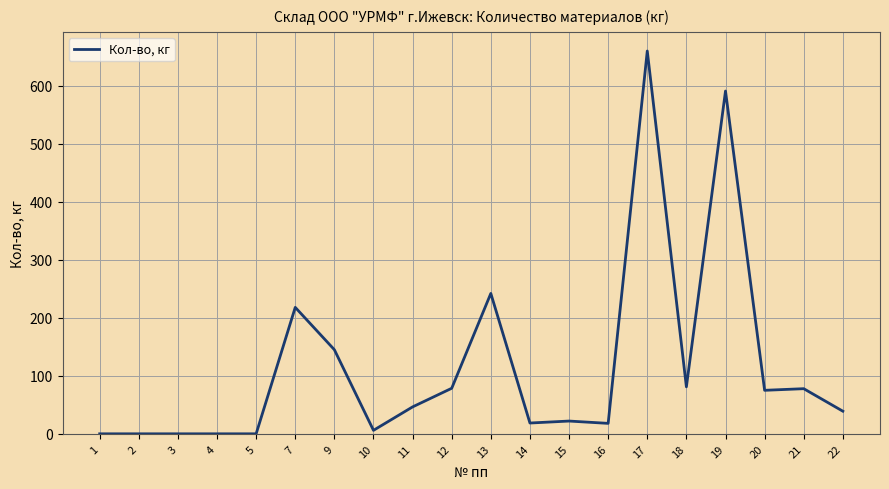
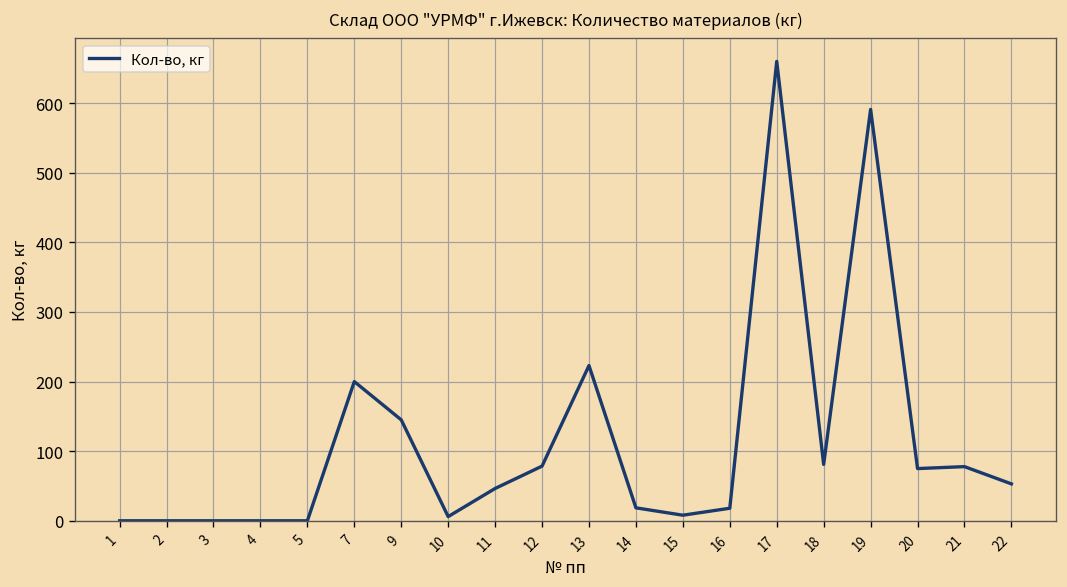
  {
    "1": 0,
    "2": 0,
    "3": 0,
    "4": 0,
    "5": 0,
-   "7": 220,
+   "7": 200,
    "9": 150,
    "10": 10,
    "11": 50,
    "12": 80,
-   "13": 240,
+   "13": 220,
    "14": 20,
-   "15": 20,
+   "15": 10,
    "16": 20,
    "17": 660,
    "18": 80,
    "19": 590,
    "20": 80,
    "21": 80,
-   "22": 40
+   "22": 50
  }
